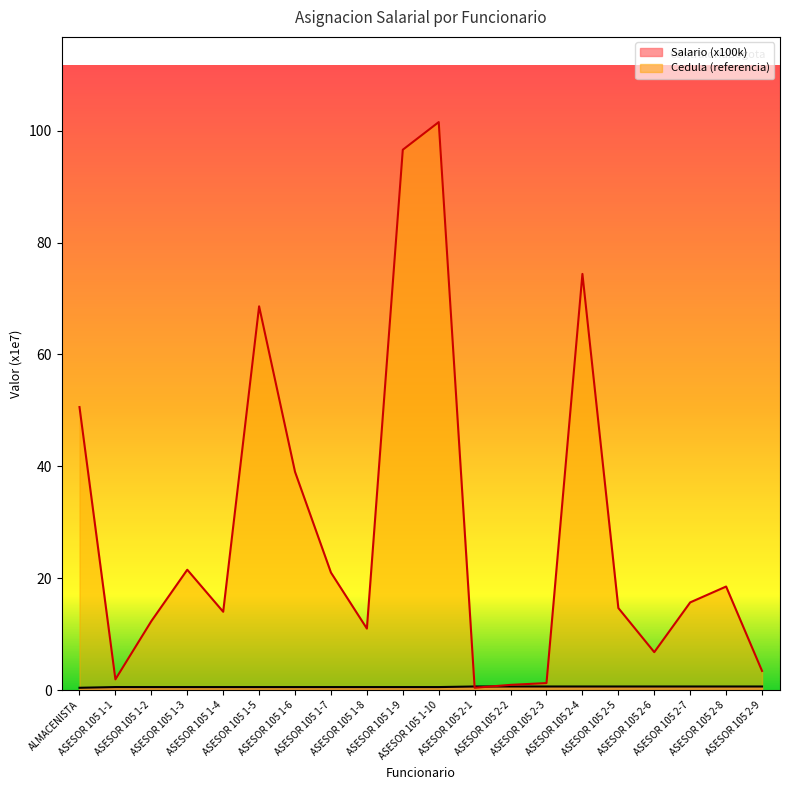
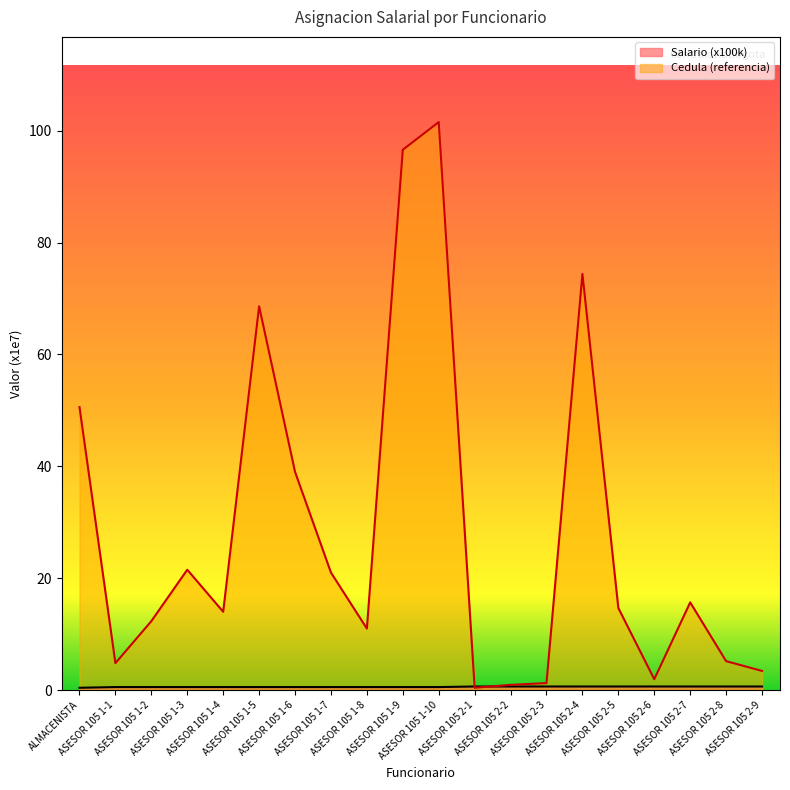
  {
    "Salario (x100k)": {
      "ALMACENISTA": 0,
      "ASESOR 105 1-1": 1,
      "ASESOR 105 1-2": 1,
      "ASESOR 105 1-3": 1,
      "ASESOR 105 1-4": 1,
      "ASESOR 105 1-5": 1,
      "ASESOR 105 1-6": 1,
      "ASESOR 105 1-7": 1,
      "ASESOR 105 1-8": 1,
      "ASESOR 105 1-9": 1,
      "ASESOR 105 1-10": 1,
      "ASESOR 105 2-3": 1,
      "ASESOR 105 2-4": 1,
      "ASESOR 105 2-5": 1,
      "ASESOR 105 2-6": 1,
      "ASESOR 105 2-7": 1,
      "ASESOR 105 2-8": 1,
      "ASESOR 105 2-9": 1
    },
    "Cedula (referencia)": {
      "ALMACENISTA": 51,
-     "ASESOR 105 1-1": 2,
+     "ASESOR 105 1-1": 5,
      "ASESOR 105 1-2": 12,
      "ASESOR 105 1-3": 22,
      "ASESOR 105 1-4": 14,
      "ASESOR 105 1-5": 69,
      "ASESOR 105 1-6": 39,
      "ASESOR 105 1-7": 21,
      "ASESOR 105 1-8": 11,
      "ASESOR 105 1-9": 97,
      "ASESOR 105 1-10": 102,
      "ASESOR 105 2-3": 1,
      "ASESOR 105 2-4": 74,
      "ASESOR 105 2-5": 15,
-     "ASESOR 105 2-6": 7,
+     "ASESOR 105 2-6": 2,
      "ASESOR 105 2-7": 16,
-     "ASESOR 105 2-8": 19,
+     "ASESOR 105 2-8": 5,
      "ASESOR 105 2-9": 3
    }
  }
